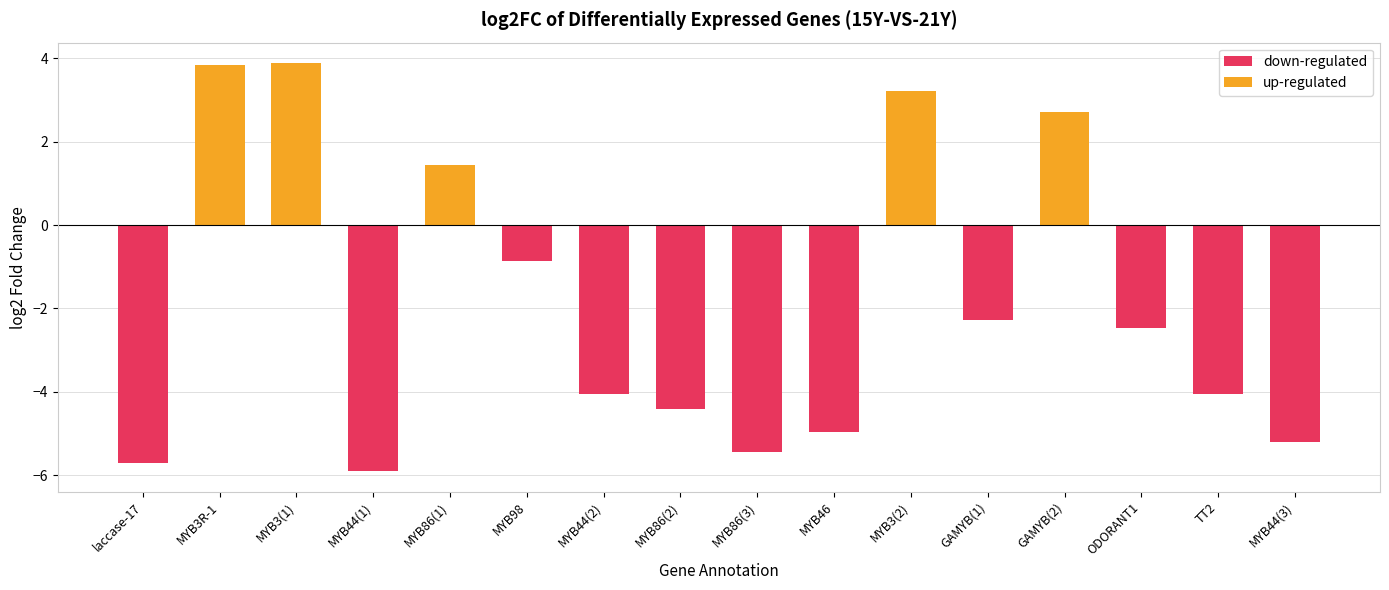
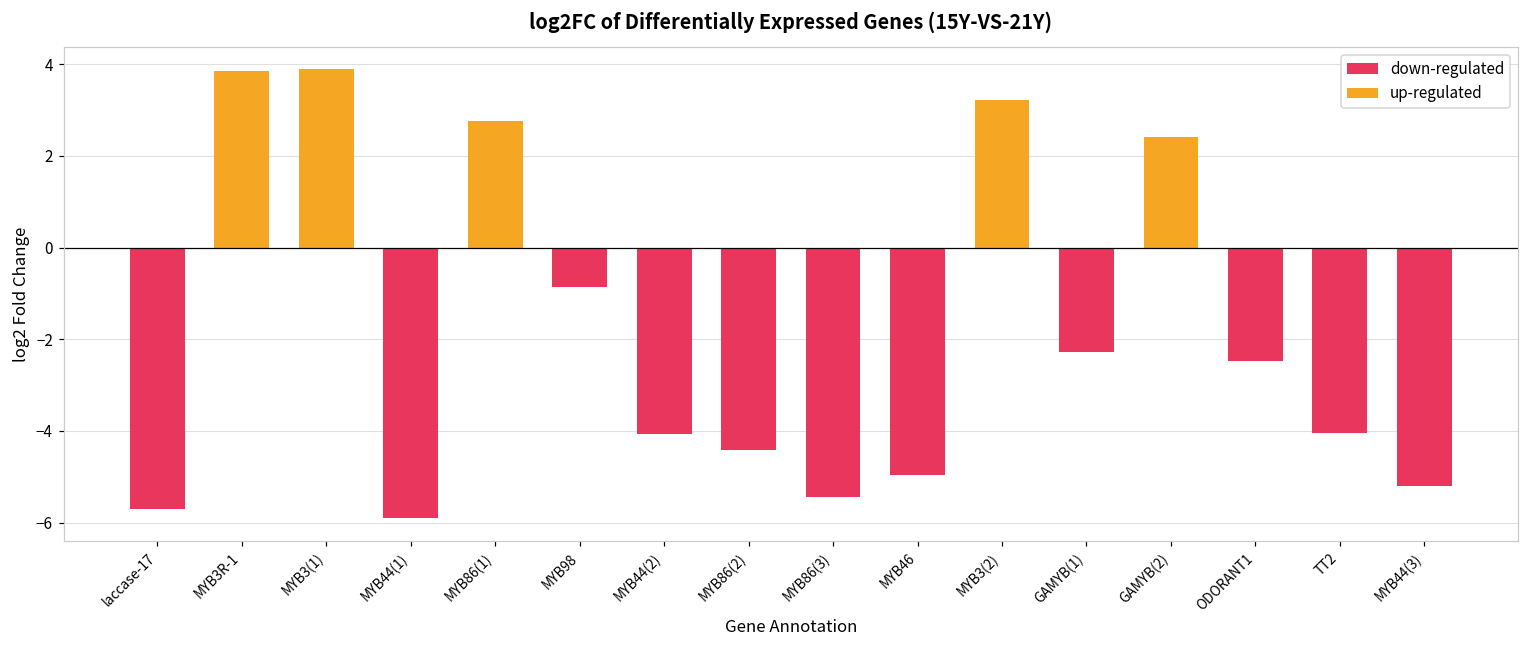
  {
    "down-regulated": {
      "laccase-17": -5.7,
      "MYB3R-1": 0.0,
      "MYB3(1)": 0.0,
      "MYB44(1)": -5.9,
      "MYB86(1)": 0.0,
      "MYB98": -0.9,
      "MYB44(2)": -4.1,
      "MYB86(2)": -4.4,
      "MYB86(3)": -5.4,
      "MYB46": -5.0,
      "MYB3(2)": 0.0,
      "GAMYB(1)": -2.3,
      "GAMYB(2)": 0.0,
      "ODORANT1": -2.5,
      "TT2": -4.0,
      "MYB44(3)": -5.2
    },
    "up-regulated": {
      "laccase-17": 0.0,
      "MYB3R-1": 3.9,
      "MYB3(1)": 3.9,
      "MYB44(1)": 0.0,
-     "MYB86(1)": 1.4,
+     "MYB86(1)": 2.8,
      "MYB98": 0.0,
      "MYB44(2)": 0.0,
      "MYB86(2)": 0.0,
      "MYB86(3)": 0.0,
      "MYB46": 0.0,
      "MYB3(2)": 3.2,
      "GAMYB(1)": 0.0,
-     "GAMYB(2)": 2.7,
+     "GAMYB(2)": 2.4,
      "ODORANT1": 0.0,
      "TT2": 0.0,
      "MYB44(3)": 0.0
    }
  }
